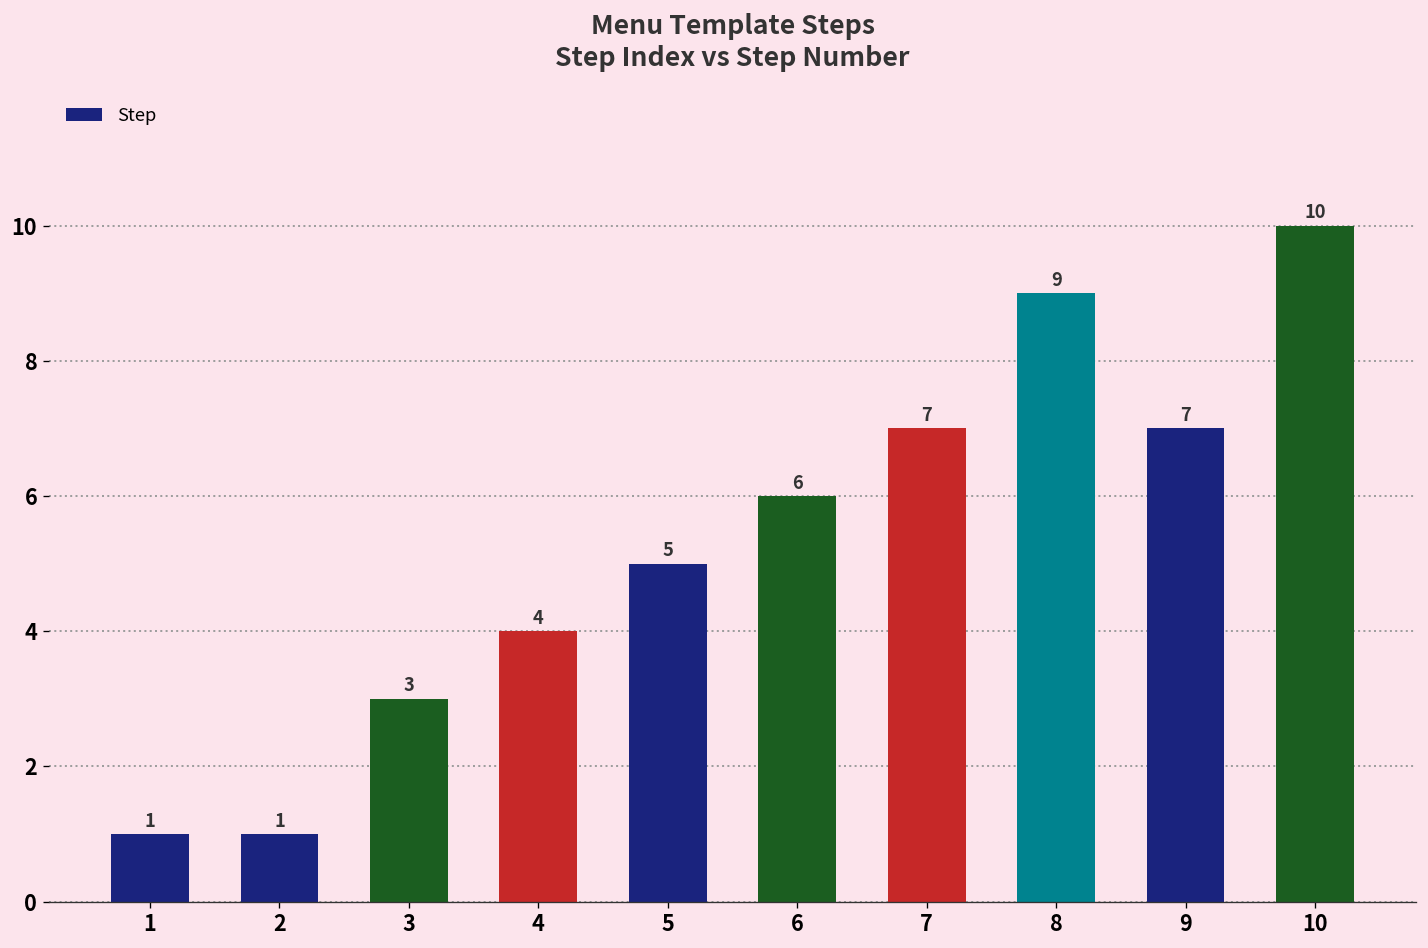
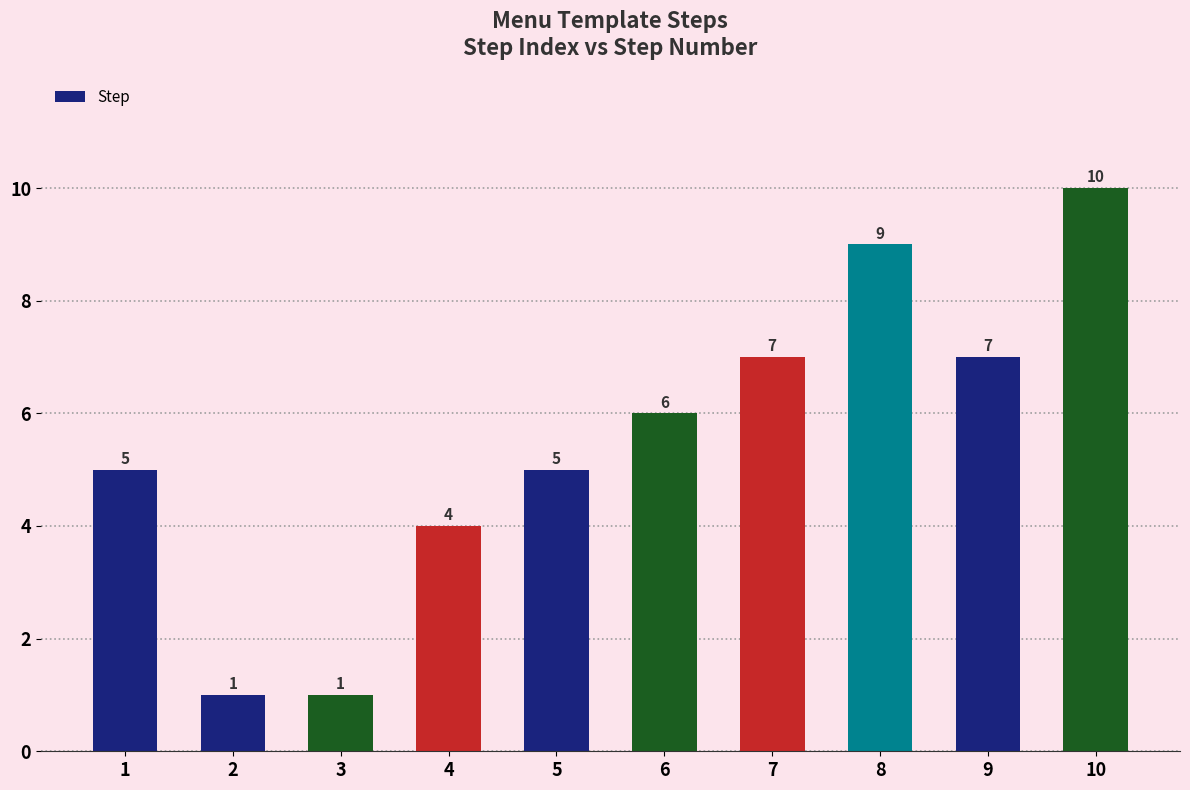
  {
-   "1": 1,
+   "1": 5,
    "2": 1,
-   "3": 3,
+   "3": 1,
    "4": 4,
    "5": 5,
    "6": 6,
    "7": 7,
    "8": 9,
    "9": 7,
    "10": 10
  }
